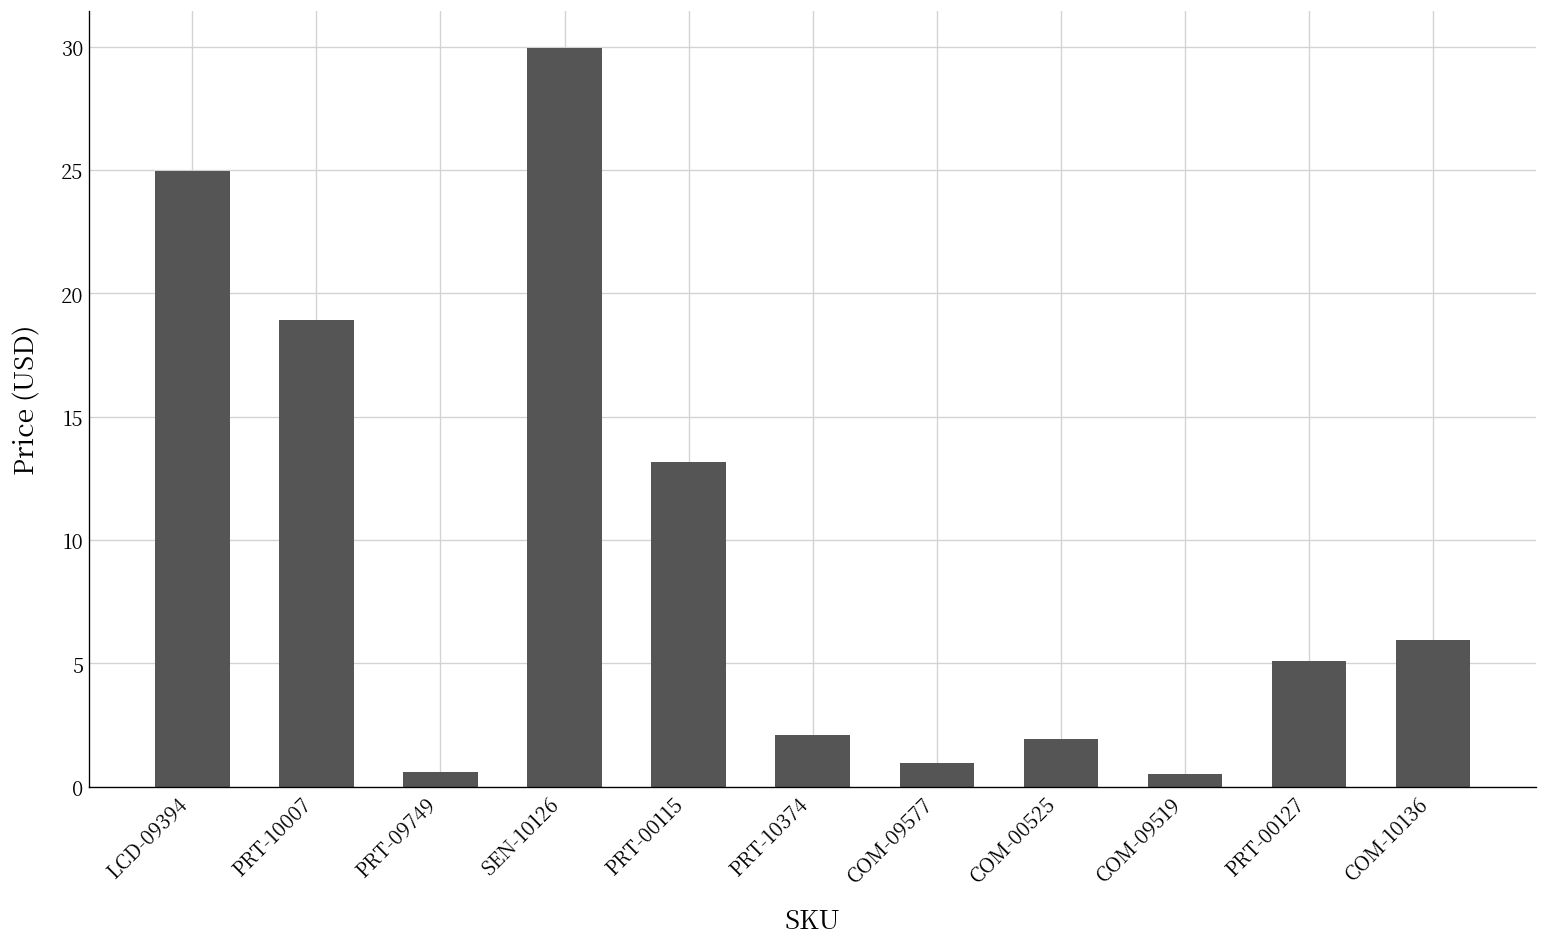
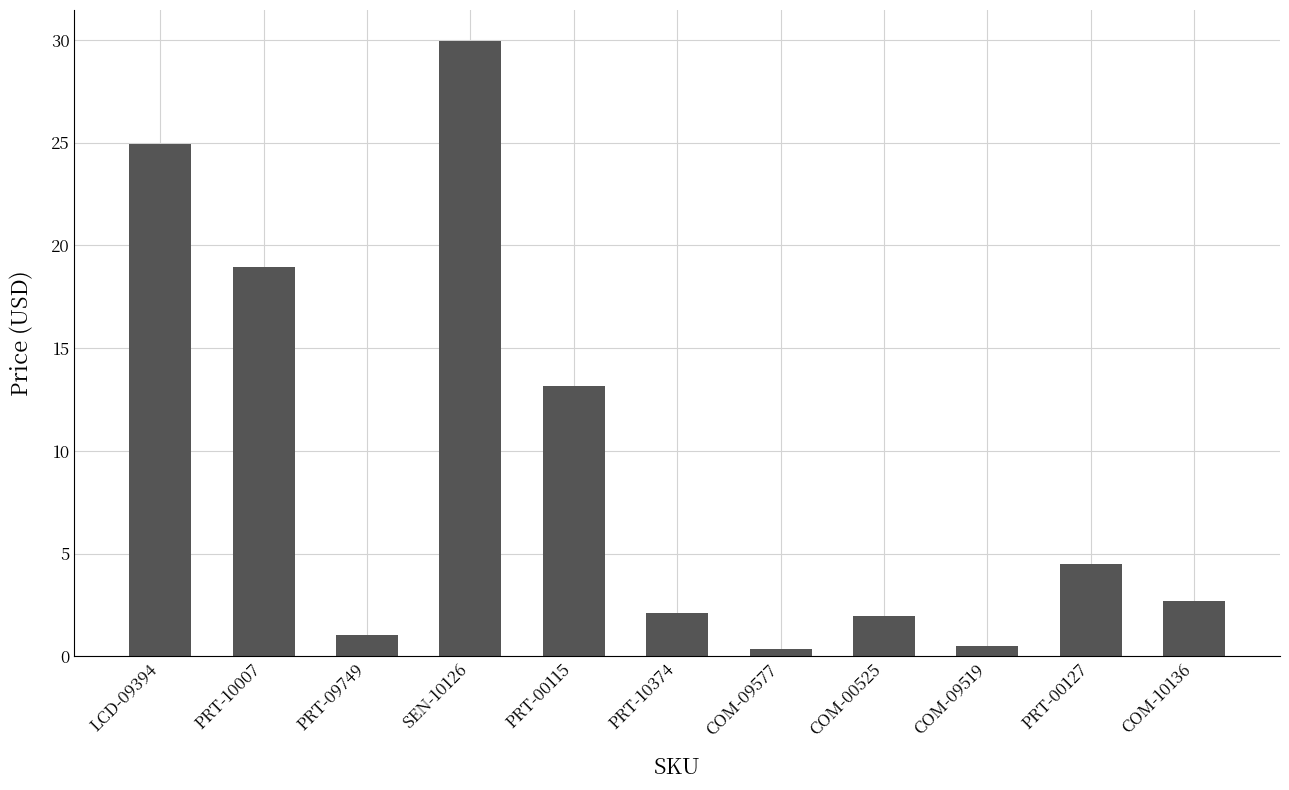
  {
    "LCD-09394": 25.0,
    "PRT-10007": 18.9,
-   "PRT-09749": 0.6,
+   "PRT-09749": 1.1,
    "SEN-10126": 30.0,
    "PRT-00115": 13.2,
    "PRT-10374": 2.1,
-   "COM-09577": 1.0,
+   "COM-09577": 0.4,
    "COM-00525": 2.0,
    "COM-09519": 0.5,
-   "PRT-00127": 5.1,
-   "COM-10136": 6.0
+   "PRT-00127": 4.5,
+   "COM-10136": 2.7
  }
